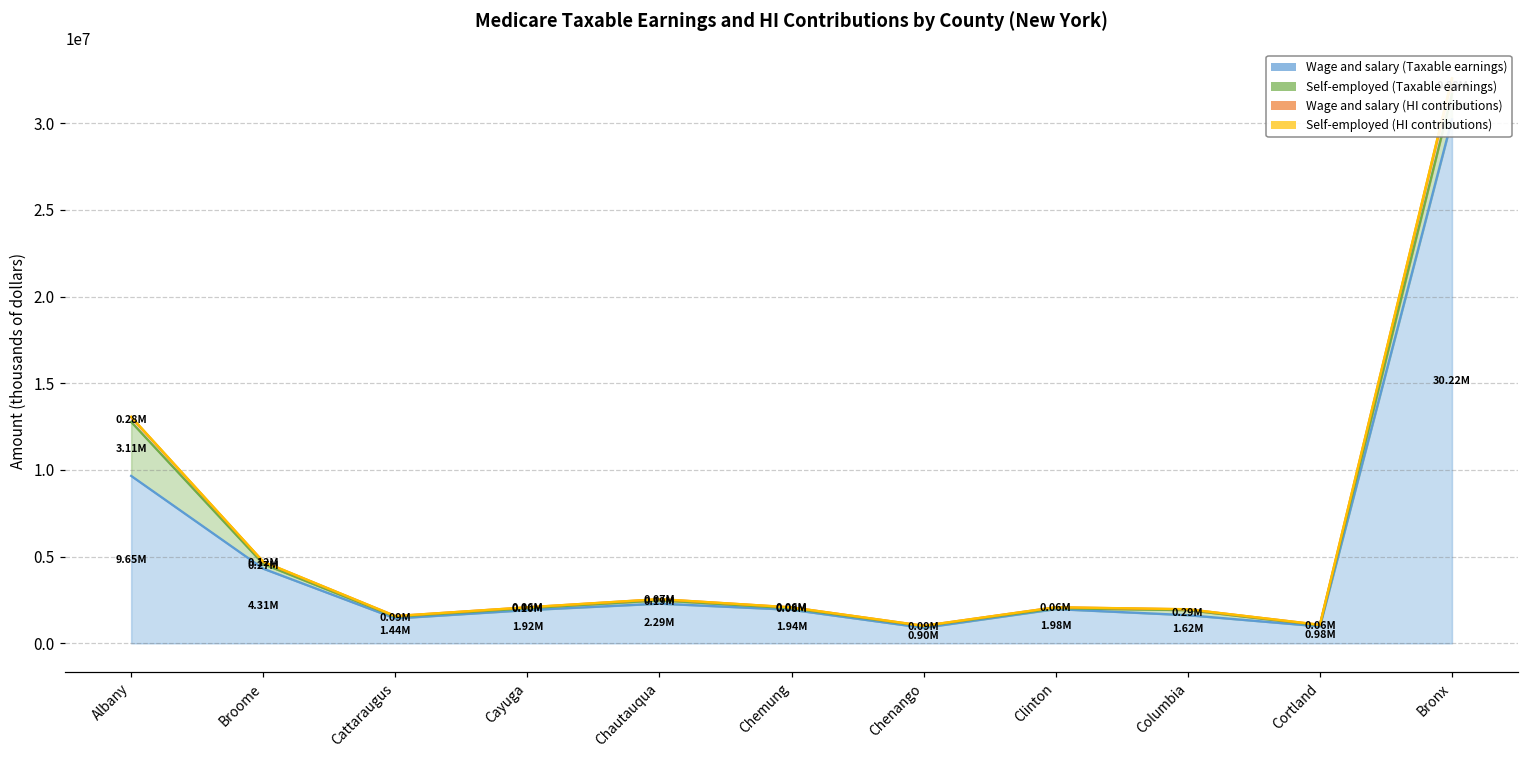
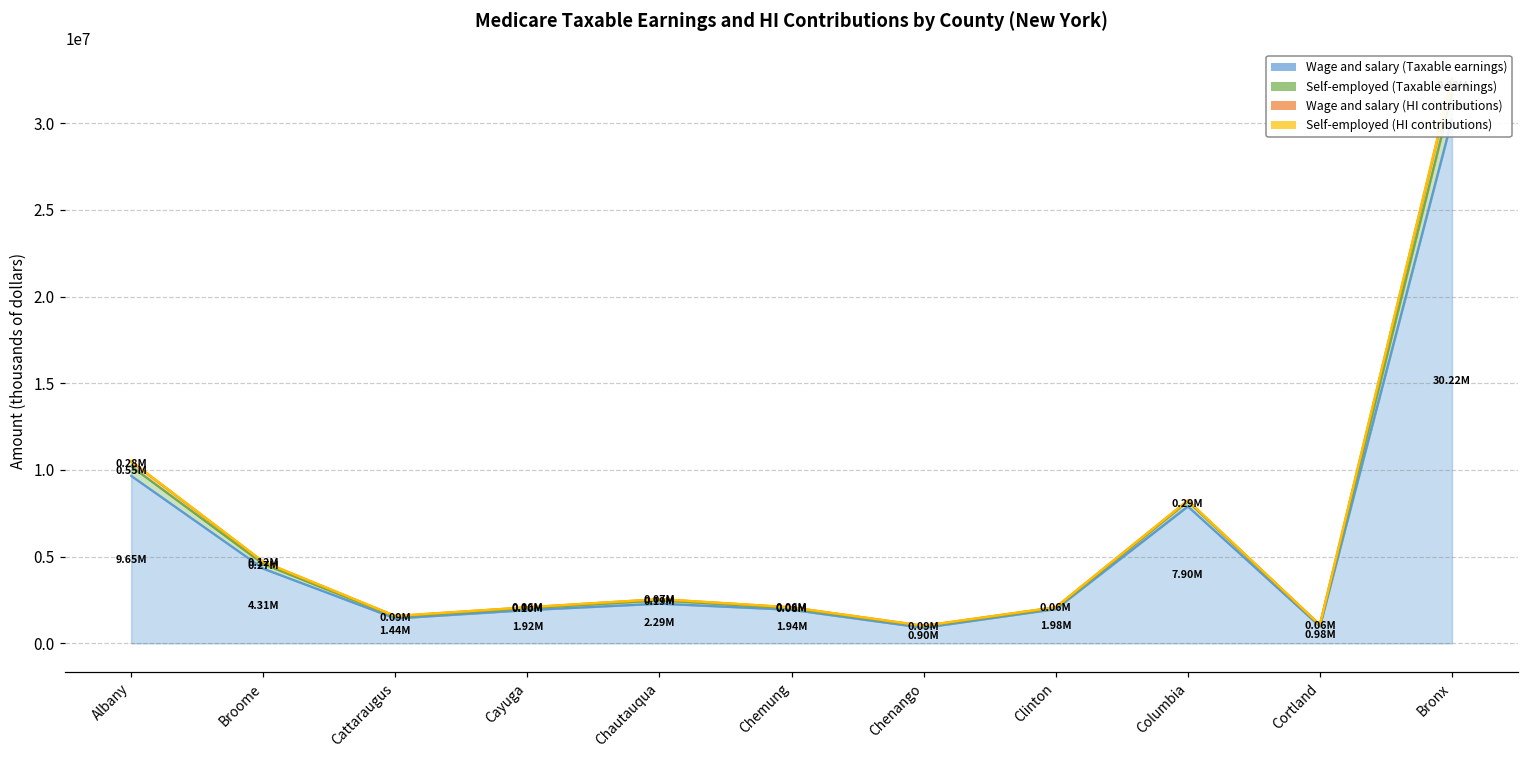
  {
    "Wage and salary (Taxable earnings)": {
      "Chautauqua": "2.29M",
-     "Columbia": "1.62M"
+     "Columbia": "7.90M"
    },
    "Self-employed (Taxable earnings)": {
-     "Albany": "3.11M"
+     "Albany": "0.55M"
    }
  }
